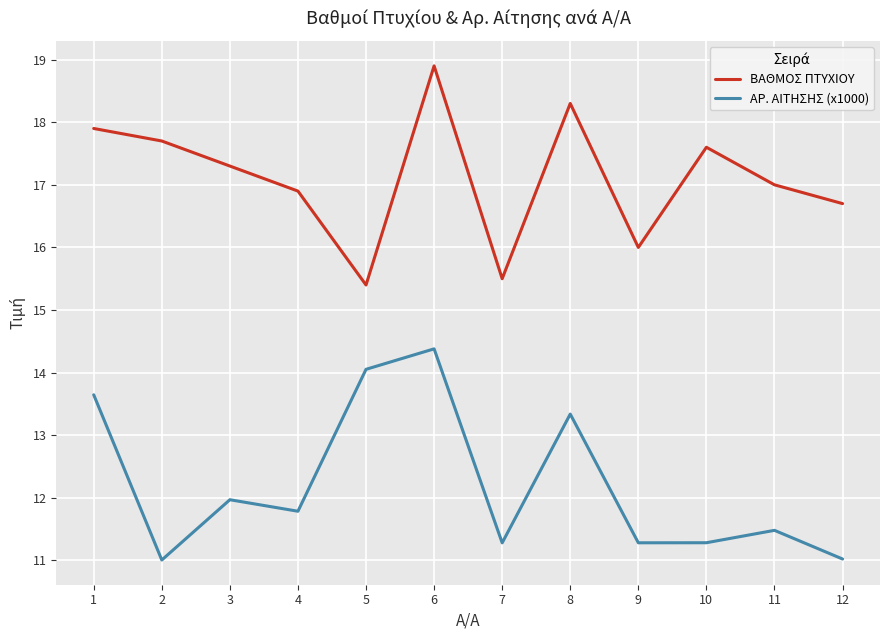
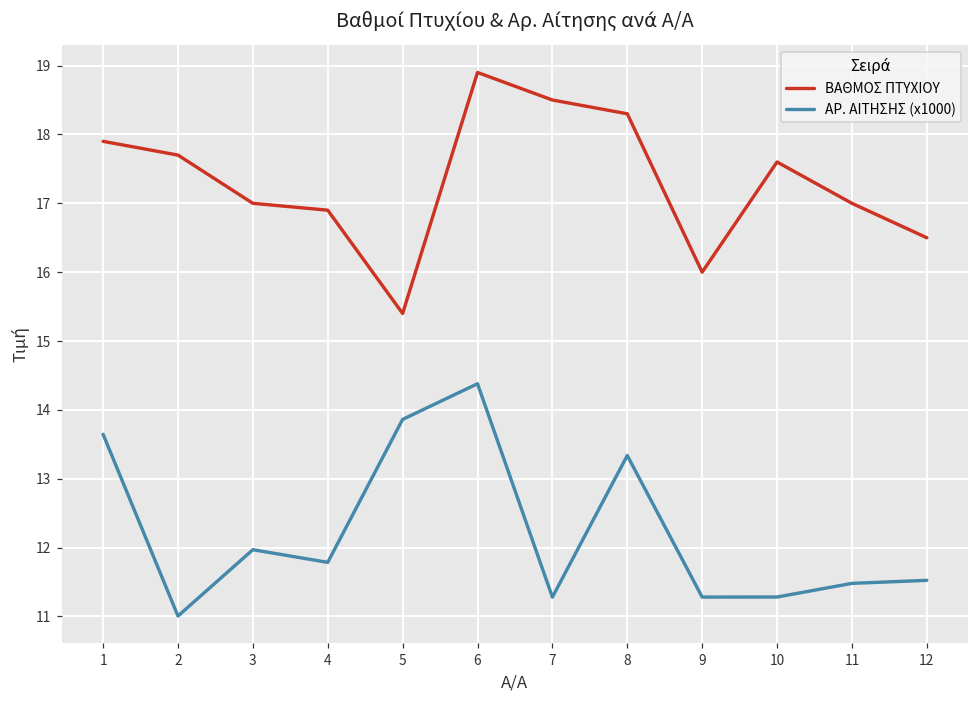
  {
    "ΒΑΘΜΟΣ ΠΤΥΧΙΟΥ": {
      "1": 17.9,
      "2": 17.7,
-     "3": 17.3,
+     "3": 17.0,
      "4": 16.9,
      "5": 15.4,
      "6": 18.9,
-     "7": 15.5,
+     "7": 18.5,
      "8": 18.3,
      "9": 16.0,
      "10": 17.6,
      "11": 17.0,
-     "12": 16.7
+     "12": 16.5
    },
    "ΑΡ. ΑΙΤΗΣΗΣ (x1000)": {
      "1": 13.6,
      "2": 11.0,
      "3": 12.0,
      "4": 11.8,
-     "5": 14.1,
+     "5": 13.9,
      "6": 14.4,
      "7": 11.3,
      "8": 13.3,
      "9": 11.3,
      "10": 11.3,
      "11": 11.5,
-     "12": 11.0
+     "12": 11.5
    }
  }
